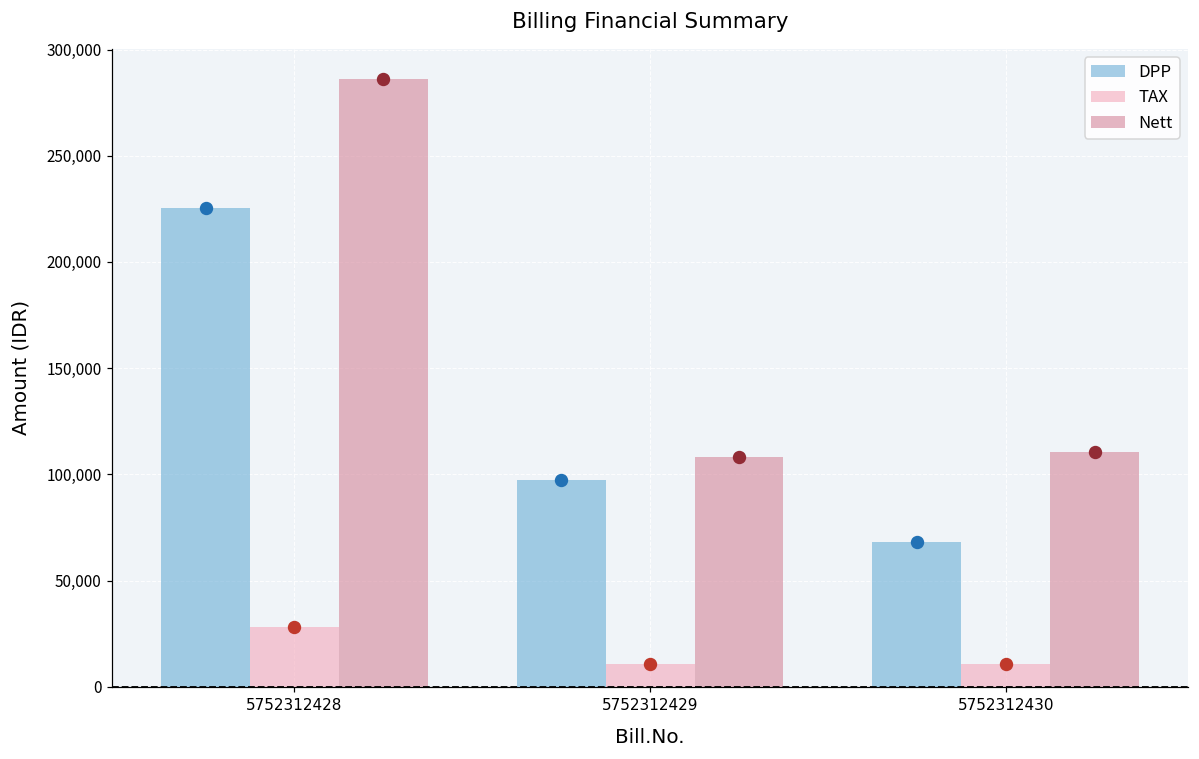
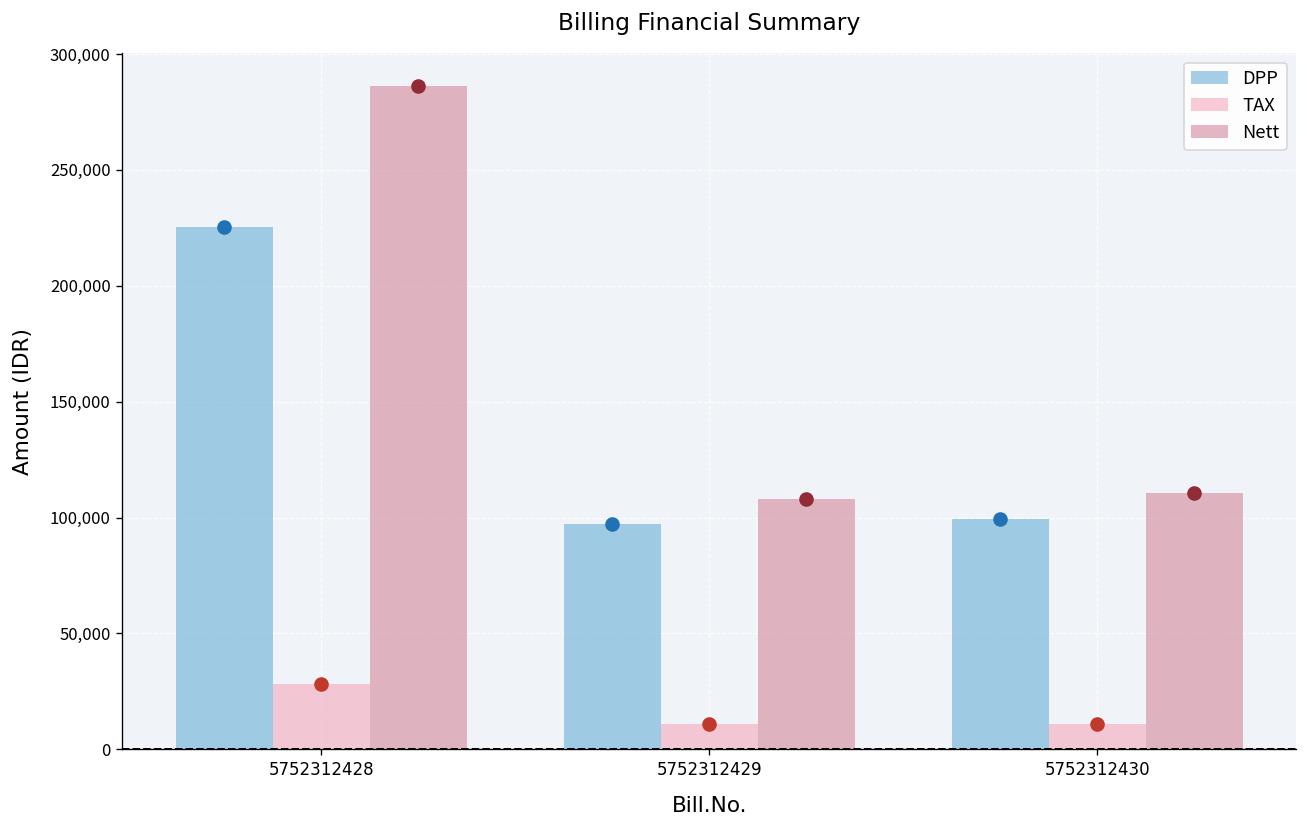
  {
    "DPP": {
      "5752312428": "225,000",
      "5752312429": "97,000",
-     "5752312430": "68,000"
+     "5752312430": "99,000"
    }
  }
